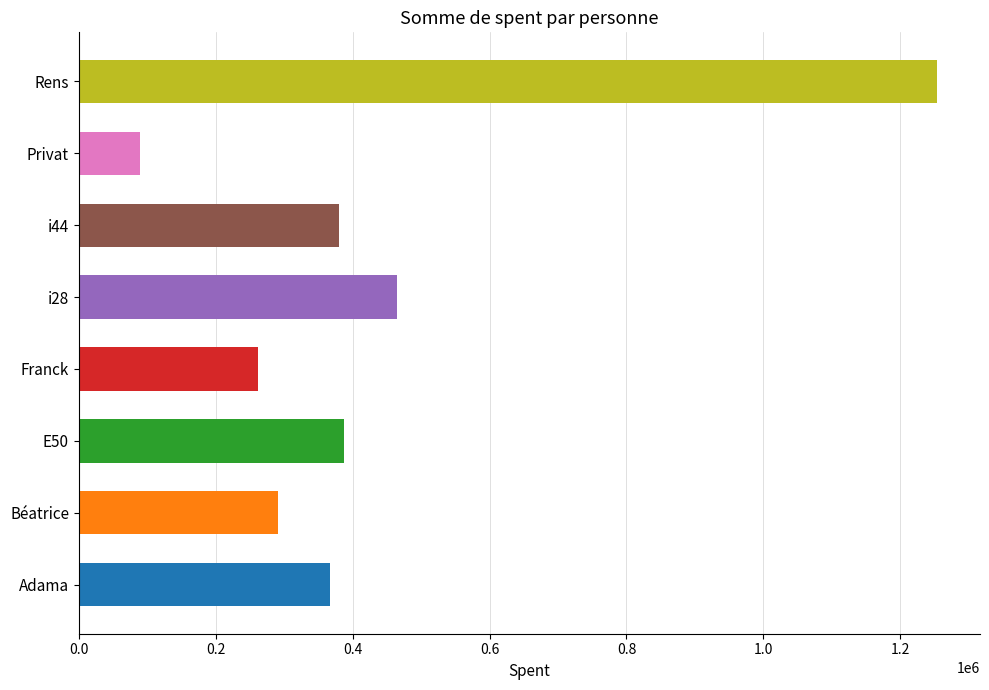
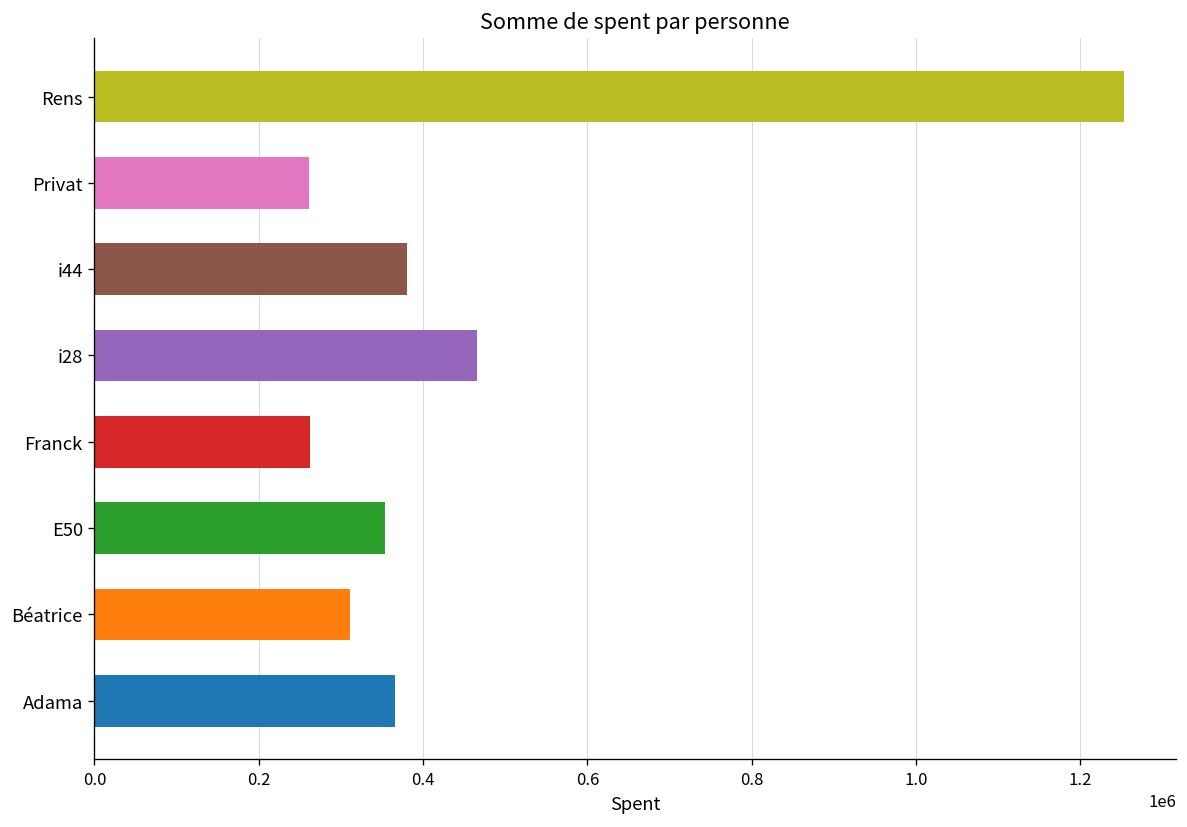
  {
    "Rens": 1250000,
-   "Privat": 90000,
+   "Privat": 260000,
    "i44": 380000,
    "i28": 470000,
    "Franck": 260000,
-   "E50": 390000,
-   "Béatrice": 290000,
+   "E50": 350000,
+   "Béatrice": 310000,
    "Adama": 370000
  }
